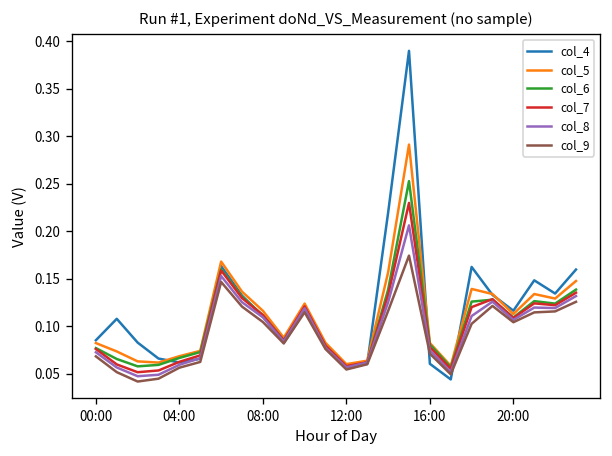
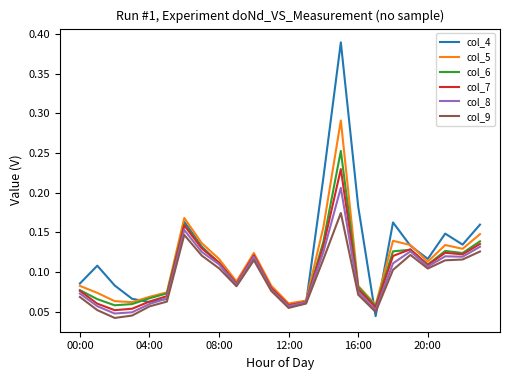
  {
    "col_4": {
-     "16:00": 0.06,
+     "16:00": 0.18,
      "20:00": 0.12
    },
    "col_5": {
      "08:00": 0.12,
      "20:00": 0.11
    },
    "col_8": {
      "00:00": 0.07,
      "16:00": 0.07
    },
    "col_9": {
      "00:00": 0.07,
      "08:00": 0.10,
      "16:00": 0.07
    }
  }
